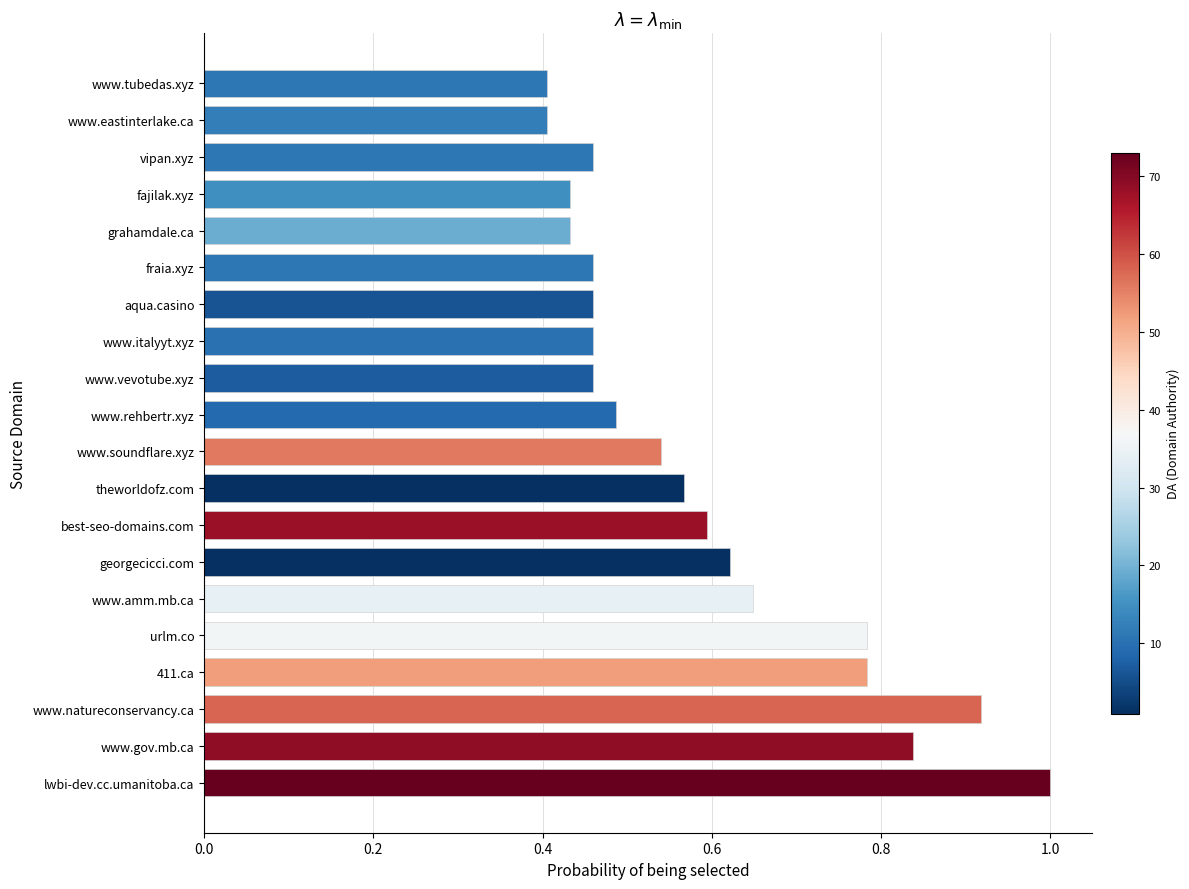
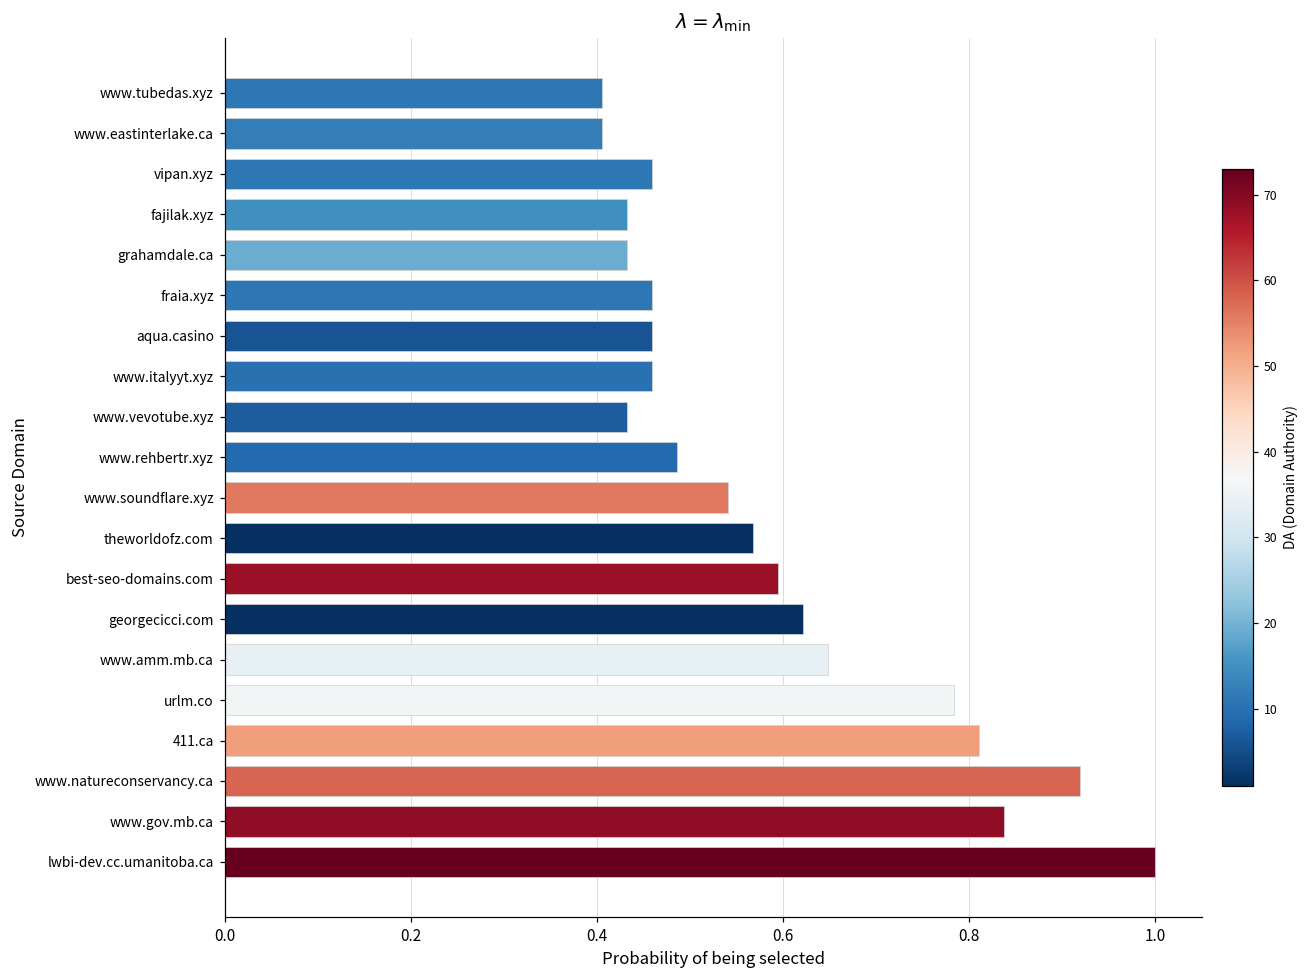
  {
    "www.tubedas.xyz": 0.41,
    "www.eastinterlake.ca": 0.41,
    "vipan.xyz": 0.46,
    "fajilak.xyz": 0.43,
    "grahamdale.ca": 0.43,
    "fraia.xyz": 0.46,
    "aqua.casino": 0.46,
    "www.italyyt.xyz": 0.46,
-   "www.vevotube.xyz": 0.46,
+   "www.vevotube.xyz": 0.43,
    "www.rehbertr.xyz": 0.49,
    "www.soundflare.xyz": 0.54,
    "theworldofz.com": 0.57,
    "best-seo-domains.com": 0.59,
    "georgecicci.com": 0.62,
    "www.amm.mb.ca": 0.65,
    "urlm.co": 0.78,
-   "411.ca": 0.78,
+   "411.ca": 0.81,
    "www.natureconservancy.ca": 0.92,
    "www.gov.mb.ca": 0.84,
    "lwbi-dev.cc.umanitoba.ca": 1.00
  }
